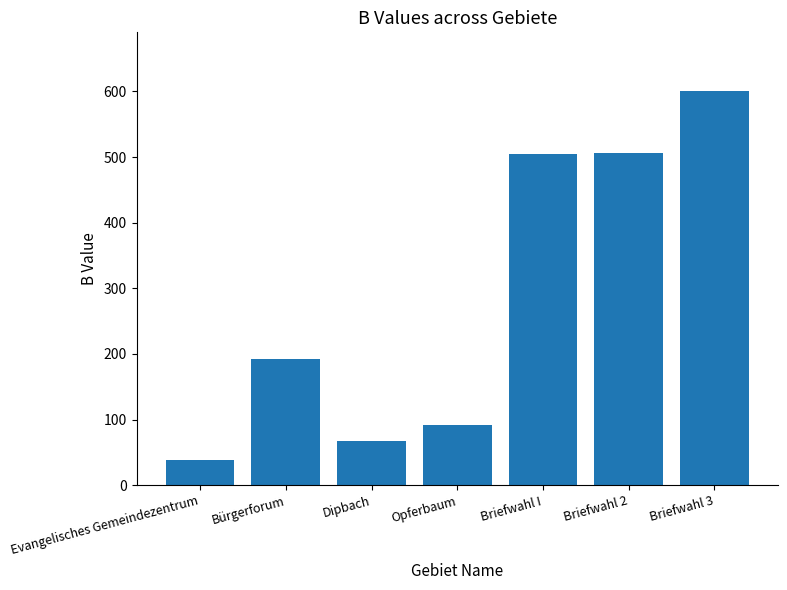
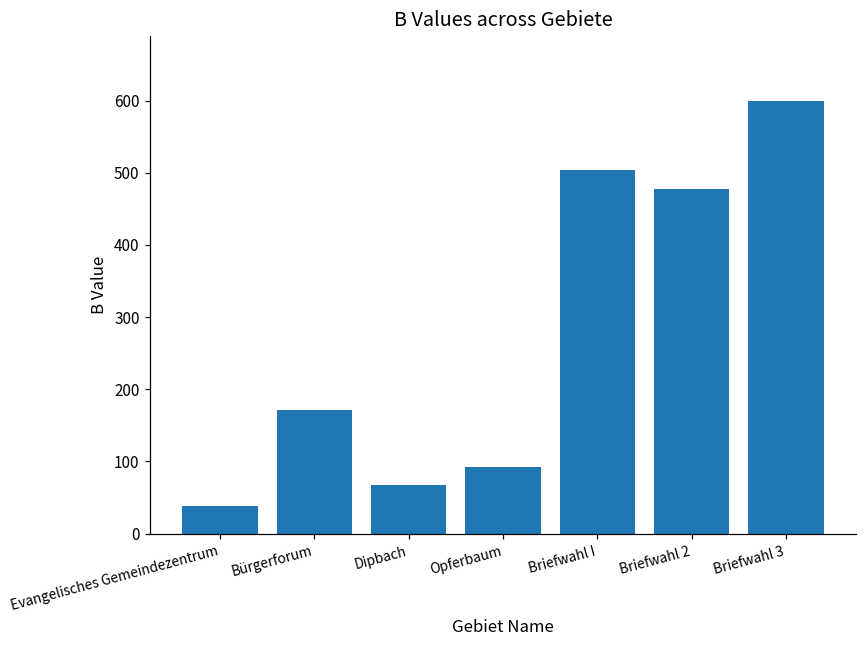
  {
    "Evangelisches Gemeindezentrum": 40,
-   "Bürgerforum": 190,
+   "Bürgerforum": 170,
    "Dipbach": 70,
    "Opferbaum": 90,
    "Briefwahl I": 500,
-   "Briefwahl 2": 510,
+   "Briefwahl 2": 480,
    "Briefwahl 3": 600
  }
